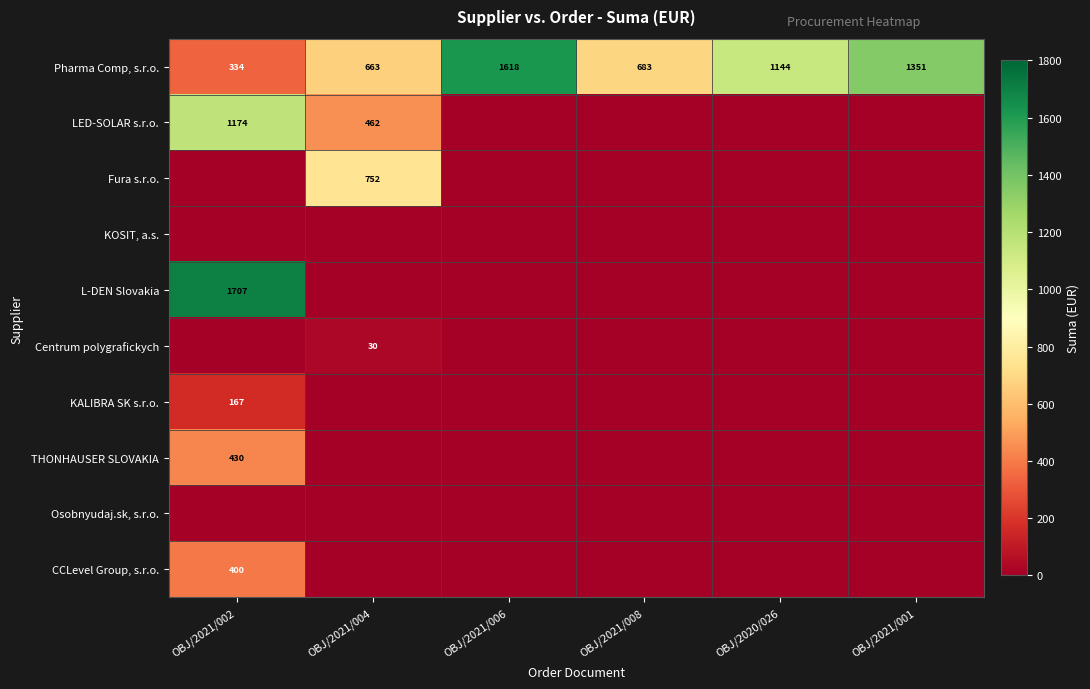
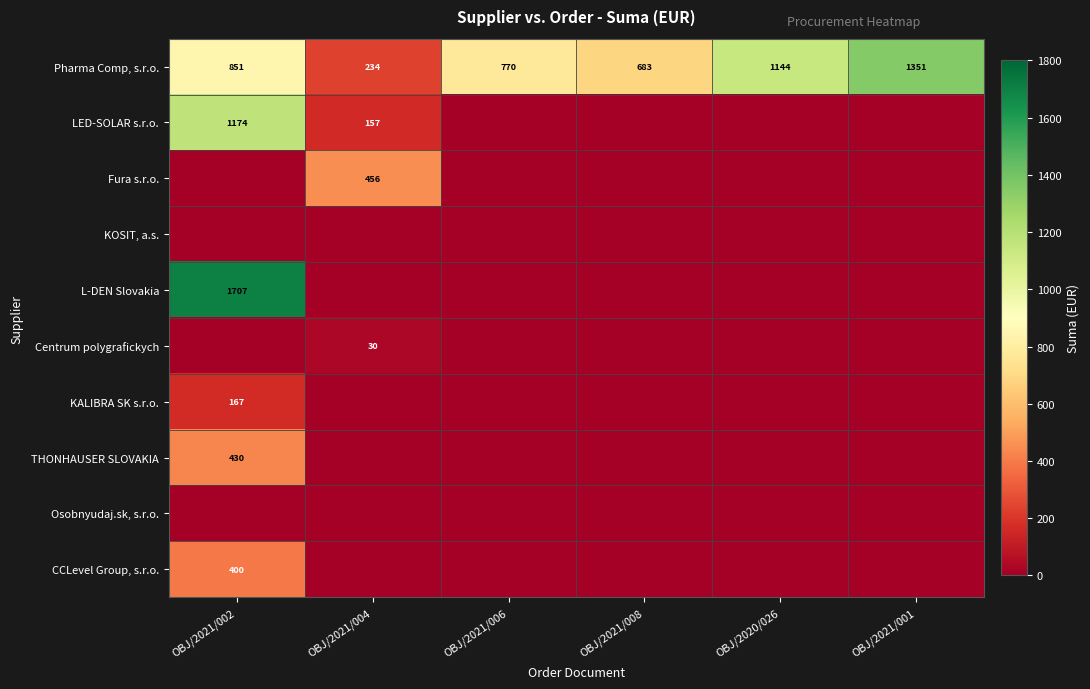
  {
    "Pharma Comp, s.r.o.": {
-     "OBJ/2021/002": 334,
-     "OBJ/2021/004": 663,
-     "OBJ/2021/006": 1618,
+     "OBJ/2021/002": 851,
+     "OBJ/2021/004": 234,
+     "OBJ/2021/006": 770,
      "OBJ/2021/008": 683,
      "OBJ/2020/026": 1144,
      "OBJ/2021/001": 1351
    },
    "LED-SOLAR s.r.o.": {
      "OBJ/2021/002": 1174,
-     "OBJ/2021/004": 462
+     "OBJ/2021/004": 157
    },
    "Fura s.r.o.": {
-     "OBJ/2021/004": 752
+     "OBJ/2021/004": 456
    },
    "L-DEN Slovakia": {
      "OBJ/2021/002": 1707
    },
    "Centrum polygrafickych": {
      "OBJ/2021/004": 30
    },
    "KALIBRA SK s.r.o.": {
      "OBJ/2021/002": 167
    },
    "THONHAUSER SLOVAKIA": {
      "OBJ/2021/002": 430
    },
    "CCLevel Group, s.r.o.": {
      "OBJ/2021/002": 400
    }
  }
